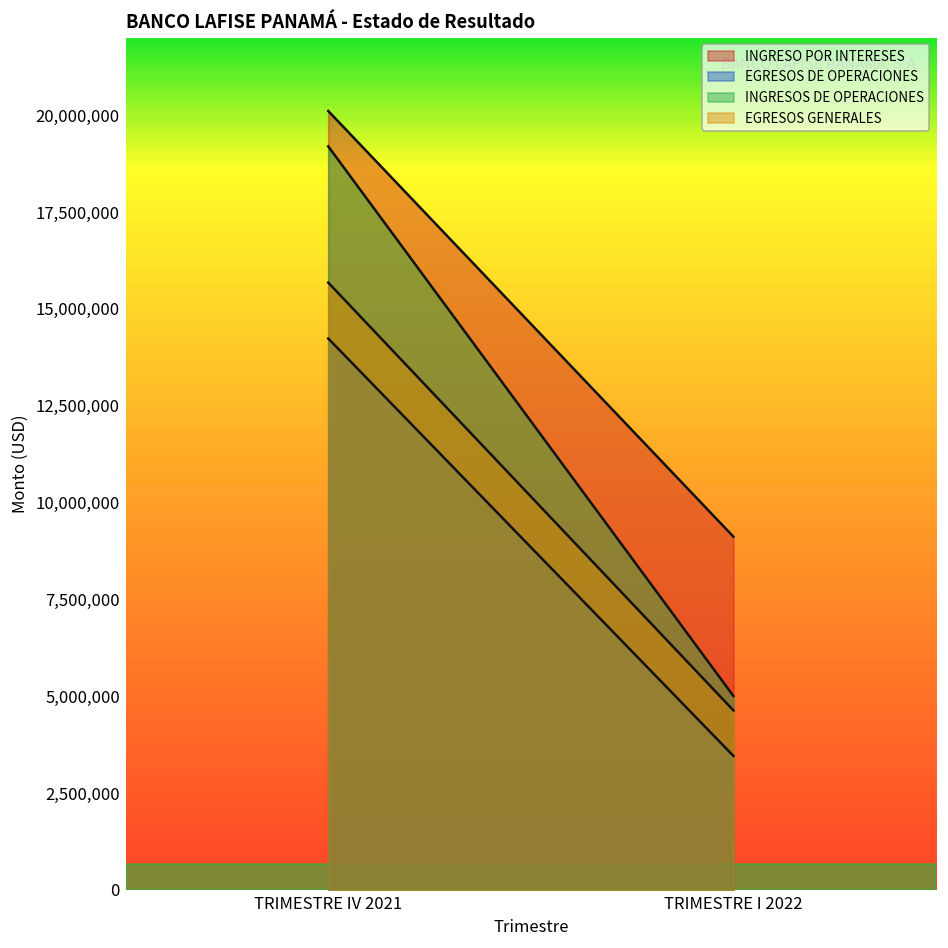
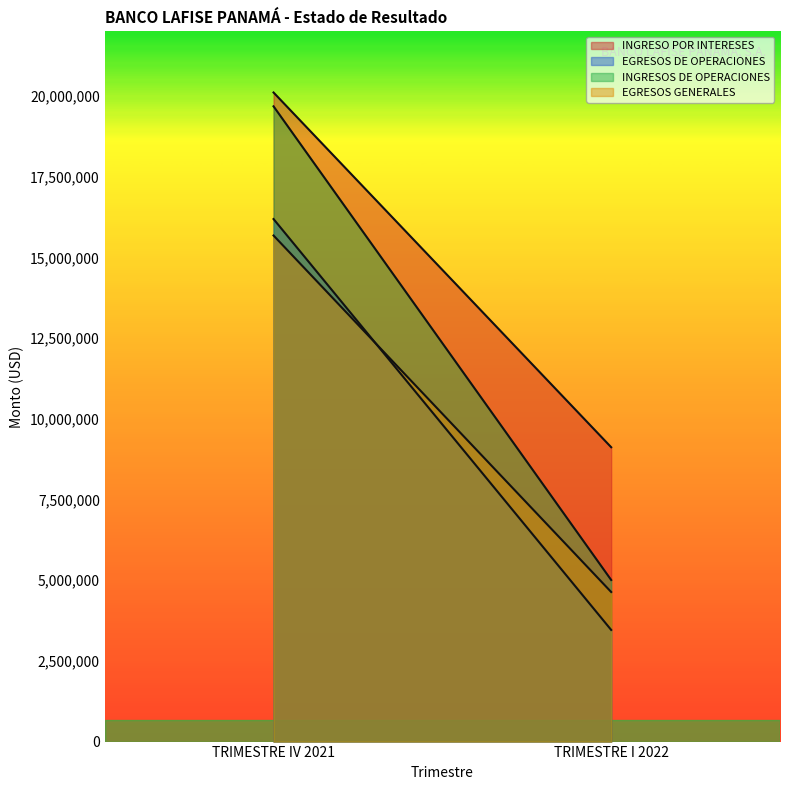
  {
    "INGRESO POR INTERESES": {
      "TRIMESTRE IV 2021": "20,100,000",
      "TRIMESTRE I 2022": "9,100,000"
    },
    "EGRESOS DE OPERACIONES": {
-     "TRIMESTRE IV 2021": "14,200,000",
+     "TRIMESTRE IV 2021": "16,200,000",
      "TRIMESTRE I 2022": "3,500,000"
    },
    "INGRESOS DE OPERACIONES": {
-     "TRIMESTRE IV 2021": "19,200,000",
+     "TRIMESTRE IV 2021": "19,700,000",
      "TRIMESTRE I 2022": "5,000,000"
    },
    "EGRESOS GENERALES": {
      "TRIMESTRE IV 2021": "15,700,000",
      "TRIMESTRE I 2022": "4,600,000"
    }
  }
